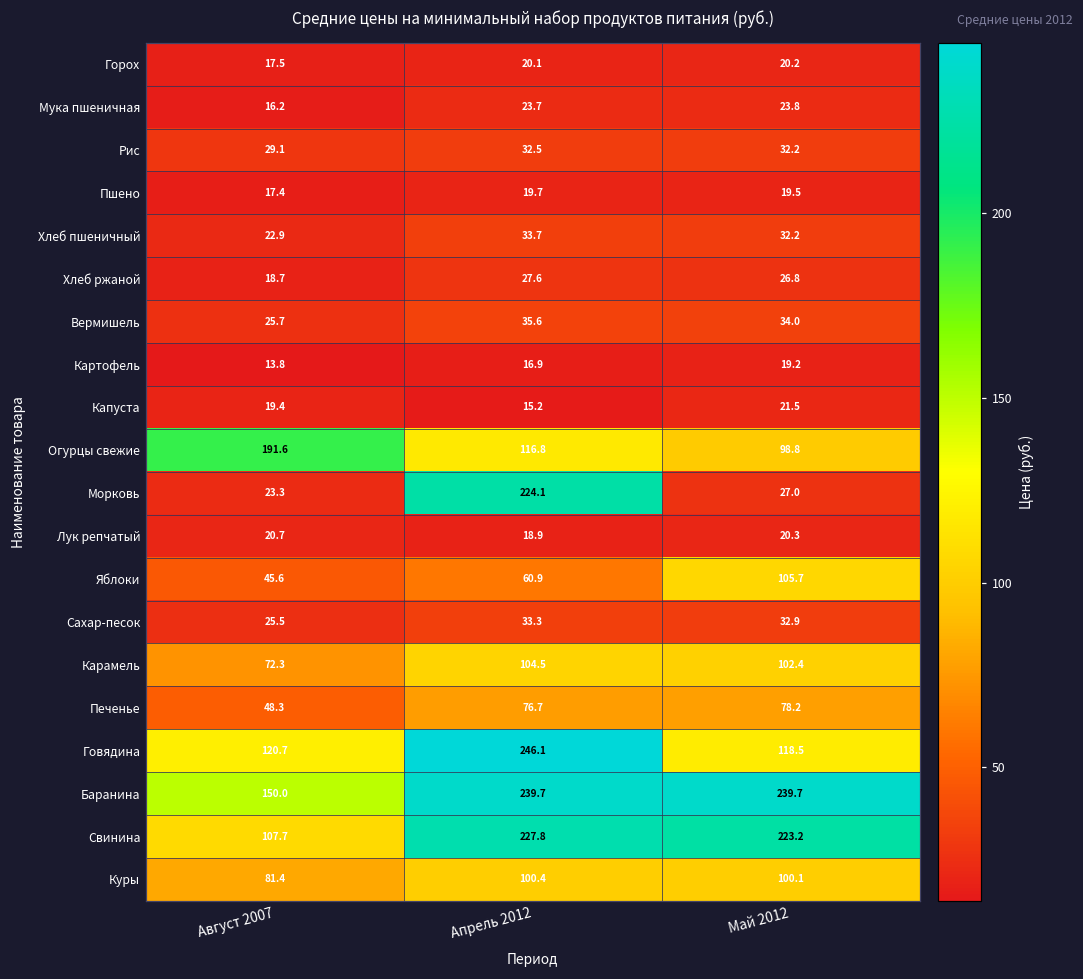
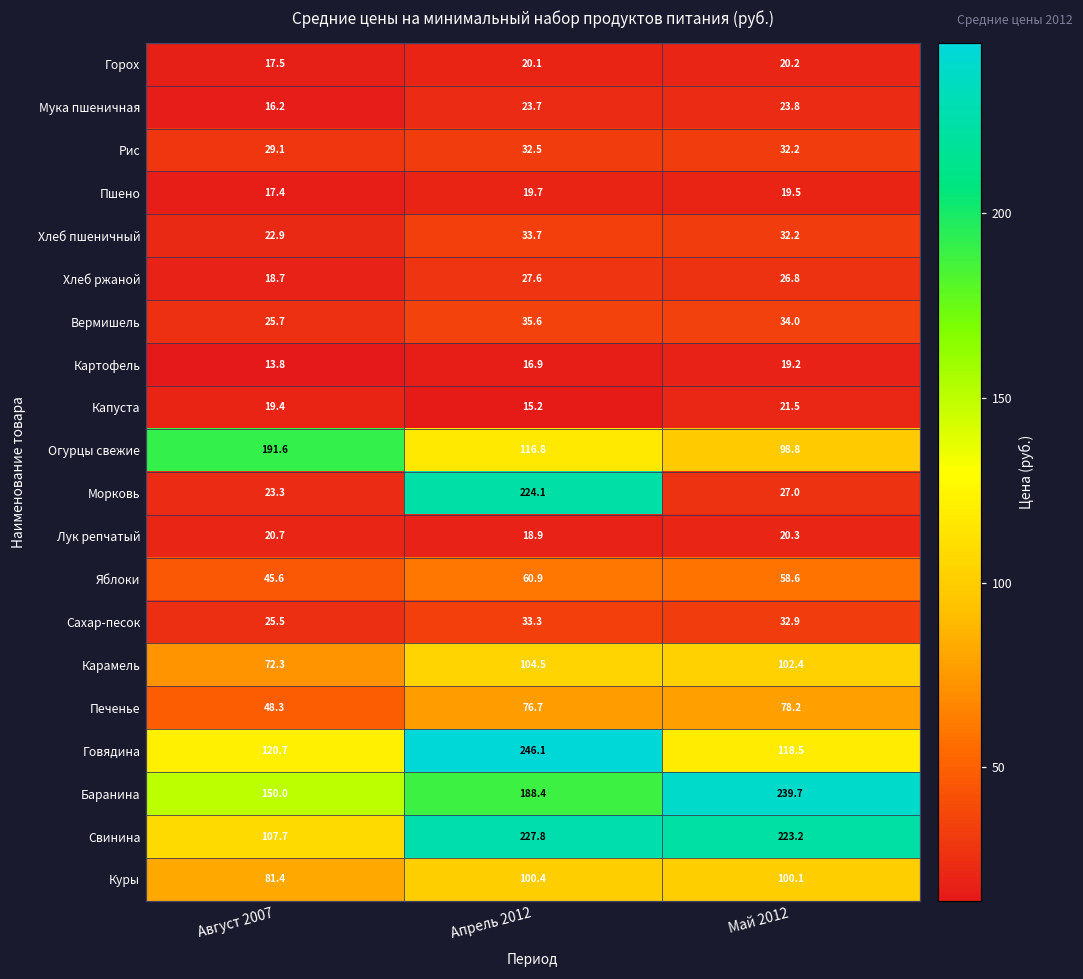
  {
    "Горох": {
      "Август 2007": 17.5,
      "Апрель 2012": 20.1,
      "Май 2012": 20.2
    },
    "Мука пшеничная": {
      "Август 2007": 16.2,
      "Апрель 2012": 23.7,
      "Май 2012": 23.8
    },
    "Рис": {
      "Август 2007": 29.1,
      "Апрель 2012": 32.5,
      "Май 2012": 32.2
    },
    "Пшено": {
      "Август 2007": 17.4,
      "Апрель 2012": 19.7,
      "Май 2012": 19.5
    },
    "Хлеб пшеничный": {
      "Август 2007": 22.9,
      "Апрель 2012": 33.7,
      "Май 2012": 32.2
    },
    "Хлеб ржаной": {
      "Август 2007": 18.7,
      "Апрель 2012": 27.6,
      "Май 2012": 26.8
    },
    "Вермишель": {
      "Август 2007": 25.7,
      "Апрель 2012": 35.6,
      "Май 2012": 34.0
    },
    "Картофель": {
      "Август 2007": 13.8,
      "Апрель 2012": 16.9,
      "Май 2012": 19.2
    },
    "Капуста": {
      "Август 2007": 19.4,
      "Апрель 2012": 15.2,
      "Май 2012": 21.5
    },
    "Огурцы свежие": {
      "Август 2007": 191.6,
      "Апрель 2012": 116.8,
      "Май 2012": 98.8
    },
    "Морковь": {
      "Август 2007": 23.3,
      "Апрель 2012": 224.1,
      "Май 2012": 27.0
    },
    "Лук репчатый": {
      "Август 2007": 20.7,
      "Апрель 2012": 18.9,
      "Май 2012": 20.3
    },
    "Яблоки": {
      "Август 2007": 45.6,
      "Апрель 2012": 60.9,
-     "Май 2012": 105.7
+     "Май 2012": 58.6
    },
    "Сахар-песок": {
      "Август 2007": 25.5,
      "Апрель 2012": 33.3,
      "Май 2012": 32.9
    },
    "Карамель": {
      "Август 2007": 72.3,
      "Апрель 2012": 104.5,
      "Май 2012": 102.4
    },
    "Печенье": {
      "Август 2007": 48.3,
      "Апрель 2012": 76.7,
      "Май 2012": 78.2
    },
    "Говядина": {
      "Август 2007": 120.7,
      "Апрель 2012": 246.1,
      "Май 2012": 118.5
    },
    "Баранина": {
      "Август 2007": 150.0,
-     "Апрель 2012": 239.7,
+     "Апрель 2012": 188.4,
      "Май 2012": 239.7
    },
    "Свинина": {
      "Август 2007": 107.7,
      "Апрель 2012": 227.8,
      "Май 2012": 223.2
    },
    "Куры": {
      "Август 2007": 81.4,
      "Апрель 2012": 100.4,
      "Май 2012": 100.1
    }
  }
